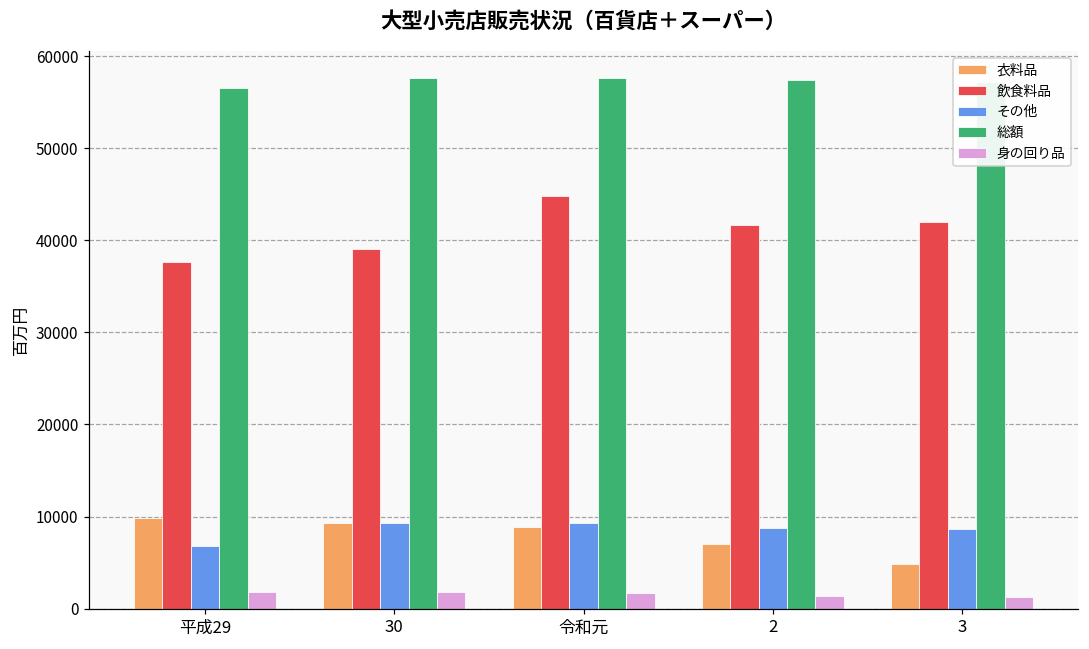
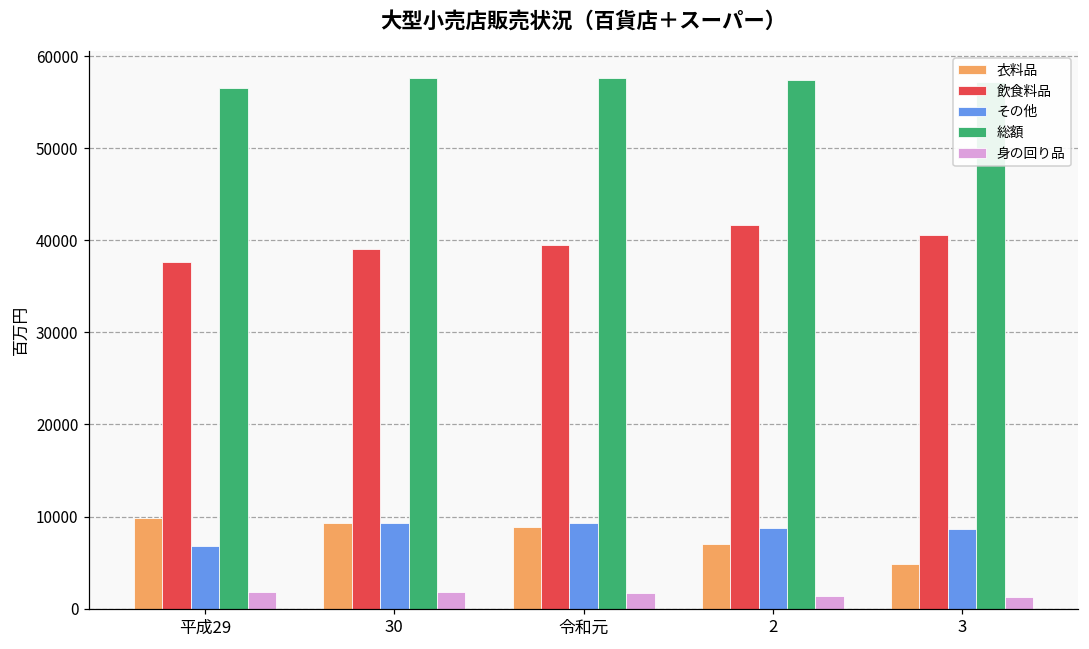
  {
    "衣料品": {
      "平成29": 10000,
      "30": 9000,
      "令和元": 9000,
      "2": 7000,
      "3": 5000
    },
    "飲食料品": {
      "平成29": 38000,
      "30": 39000,
-     "令和元": 45000,
+     "令和元": 39000,
      "2": 42000,
-     "3": 42000
+     "3": 41000
    },
    "その他": {
      "平成29": 7000,
      "30": 9000,
      "令和元": 9000,
      "2": 9000,
      "3": 9000
    },
    "総額": {
      "平成29": 57000,
      "30": 58000,
      "令和元": 58000,
      "2": 57000
    },
    "身の回り品": {
      "平成29": 2000,
      "30": 2000,
      "令和元": 2000,
      "2": 1000,
      "3": 1000
    }
  }
